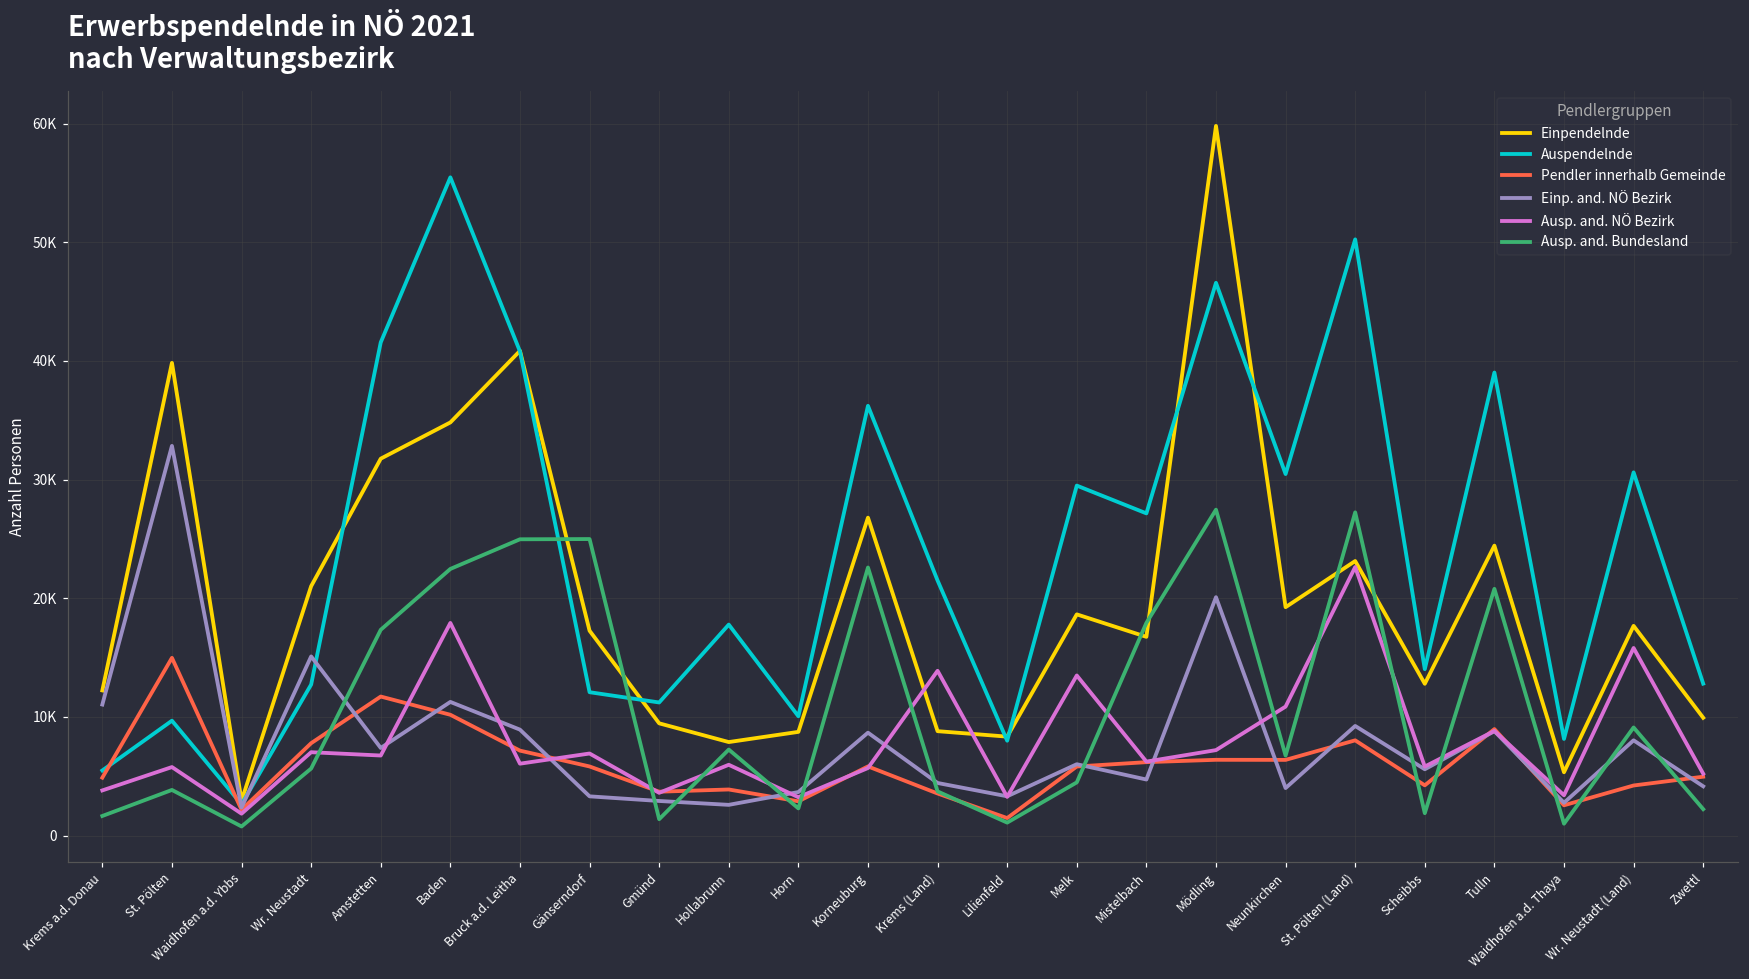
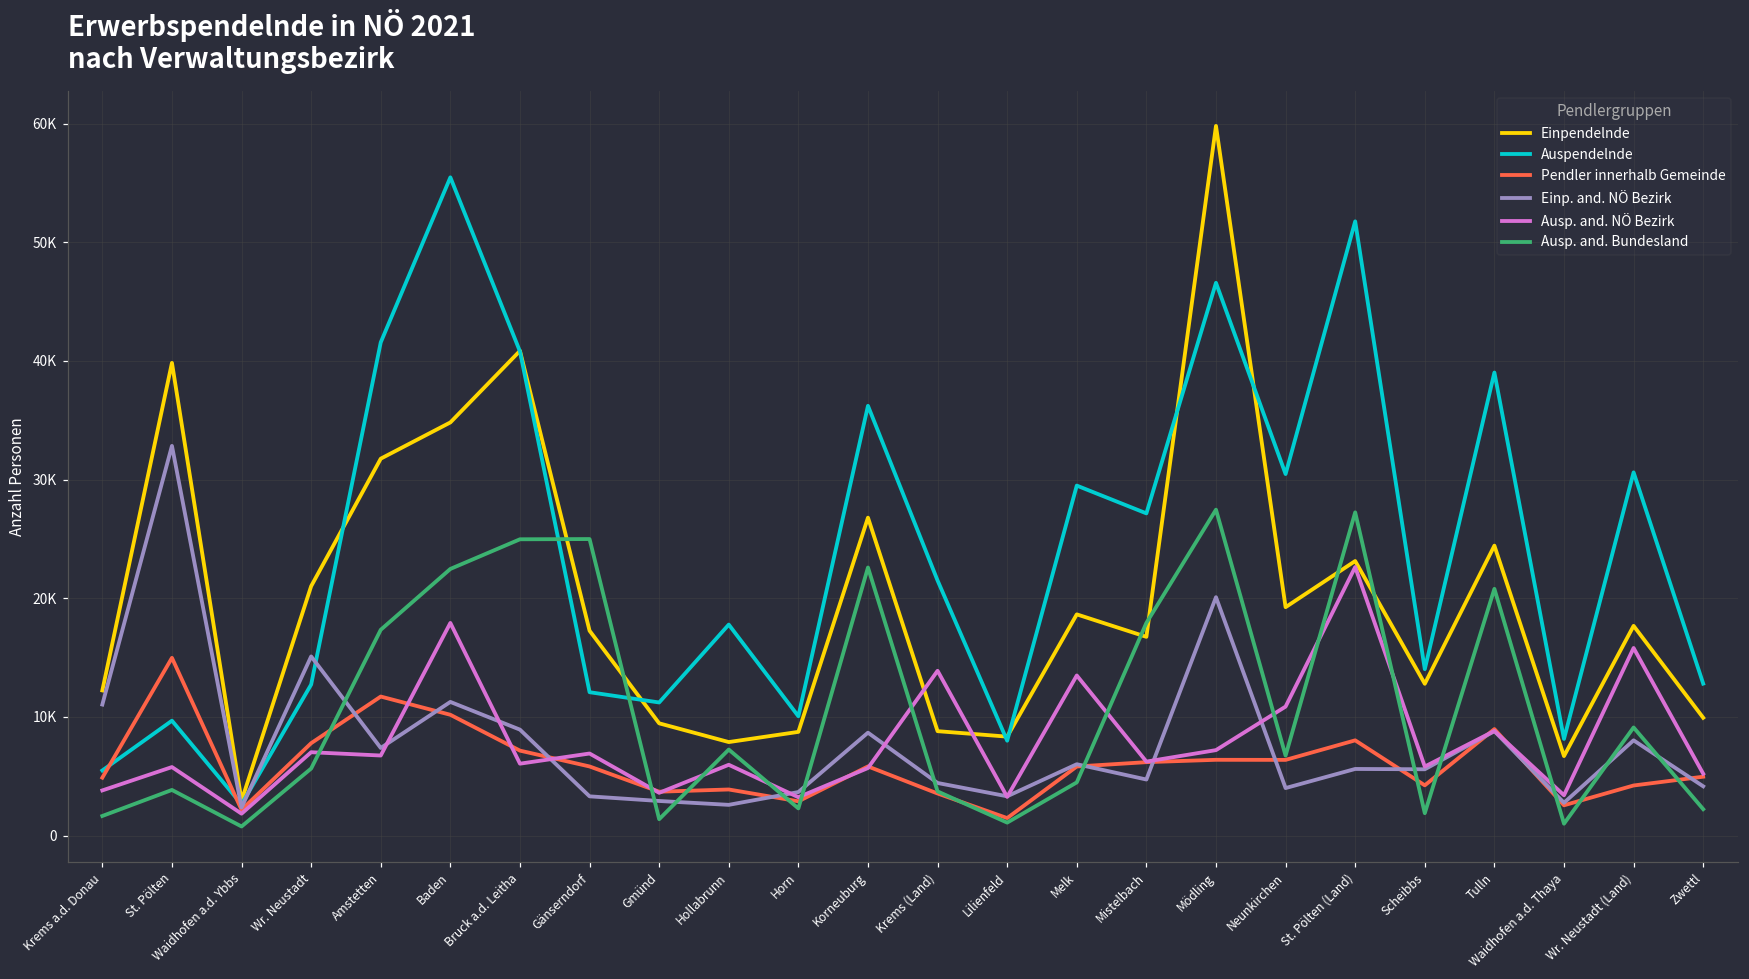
  {
    "Einpendelnde": {
      "Krems a.d. Donau": 12200,
      "St. Pölten": 39800,
      "Waidhofen a.d. Ybbs": 2900,
      "Wr. Neustadt": 21000,
      "Amstetten": 31800,
      "Baden": 34800,
      "Gänserndorf": 17300,
      "Gmünd": 9500,
      "Hollabrunn": 7900,
      "Horn": 8700,
      "Korneuburg": 26800,
      "Krems (Land)": 8800,
      "Lilienfeld": 8300,
      "Melk": 18600,
      "Mistelbach": 16800,
      "Mödling": 59800,
      "Neunkirchen": 19300,
      "St. Pölten (Land)": 23100,
      "Scheibbs": 12800,
      "Tulln": 24400,
-     "Waidhofen a.d. Thaya": 5300,
+     "Waidhofen a.d. Thaya": 6700,
      "Wr. Neustadt (Land)": 17700,
      "Zwettl": 9900
    },
    "Auspendelnde": {
      "Krems a.d. Donau": 5500,
      "St. Pölten": 9700,
      "Waidhofen a.d. Ybbs": 2600,
      "Wr. Neustadt": 12700,
      "Amstetten": 41600,
      "Baden": 55500,
      "Gänserndorf": 12100,
      "Gmünd": 11200,
      "Hollabrunn": 17800,
      "Horn": 10100,
      "Korneuburg": 36200,
      "Krems (Land)": 21500,
      "Lilienfeld": 8000,
      "Melk": 29500,
      "Mistelbach": 27200,
      "Mödling": 46600,
      "Neunkirchen": 30500,
-     "St. Pölten (Land)": 50200,
+     "St. Pölten (Land)": 51800,
      "Scheibbs": 14000,
      "Tulln": 39000,
      "Waidhofen a.d. Thaya": 8200,
      "Wr. Neustadt (Land)": 30600,
      "Zwettl": 12800
    },
    "Pendler innerhalb Gemeinde": {
      "Krems a.d. Donau": 4900,
      "St. Pölten": 15000,
      "Wr. Neustadt": 7800,
      "Amstetten": 11700,
      "Baden": 10200,
      "Bruck a.d. Leitha": 7200,
      "Gänserndorf": 5800,
      "Hollabrunn": 3900,
      "Horn": 2900,
      "Lilienfeld": 1500,
      "Mödling": 6400,
      "Neunkirchen": 6400,
      "St. Pölten (Land)": 8000,
      "Scheibbs": 4200,
      "Wr. Neustadt (Land)": 4200,
      "Zwettl": 5000
    },
    "Einp. and. NÖ Bezirk": {
      "Krems a.d. Donau": 11000,
      "St. Pölten": 32800,
      "Wr. Neustadt": 15100,
      "Amstetten": 7400,
      "Baden": 11300,
      "Bruck a.d. Leitha": 8900,
      "Gänserndorf": 3300,
      "Gmünd": 2900,
      "Hollabrunn": 2600,
      "Horn": 3700,
      "Korneuburg": 8700,
      "Krems (Land)": 4400,
      "Mistelbach": 4700,
      "Mödling": 20100,
      "Neunkirchen": 4000,
-     "St. Pölten (Land)": 9200,
+     "St. Pölten (Land)": 5600,
      "Wr. Neustadt (Land)": 8000,
      "Zwettl": 4200
    },
    "Ausp. and. NÖ Bezirk": {
      "Krems a.d. Donau": 3800,
      "St. Pölten": 5800,
      "Waidhofen a.d. Ybbs": 1900,
      "Wr. Neustadt": 7000,
      "Amstetten": 6800,
      "Baden": 17900,
      "Bruck a.d. Leitha": 6100,
      "Gänserndorf": 6900,
      "Hollabrunn": 6000,
      "Horn": 3200,
      "Krems (Land)": 13900,
      "Melk": 13500,
      "Mödling": 7200,
      "Neunkirchen": 10900,
      "St. Pölten (Land)": 22600,
      "Waidhofen a.d. Thaya": 3400,
      "Wr. Neustadt (Land)": 15800,
      "Zwettl": 5200
    },
    "Ausp. and. Bundesland": {
      "Krems a.d. Donau": 1700,
      "St. Pölten": 3900,
      "Waidhofen a.d. Ybbs": 800,
      "Wr. Neustadt": 5700,
      "Amstetten": 17400,
      "Baden": 22500,
      "Bruck a.d. Leitha": 25000,
      "Gänserndorf": 25000,
      "Gmünd": 1400,
      "Hollabrunn": 7300,
      "Horn": 2300,
      "Korneuburg": 22600,
      "Lilienfeld": 1100,
      "Melk": 4500,
      "Mistelbach": 17900,
      "Mödling": 27500,
      "Neunkirchen": 6700,
      "St. Pölten (Land)": 27200,
      "Scheibbs": 1900,
      "Tulln": 20800,
      "Waidhofen a.d. Thaya": 1000,
      "Wr. Neustadt (Land)": 9100,
      "Zwettl": 2200
    }
  }
